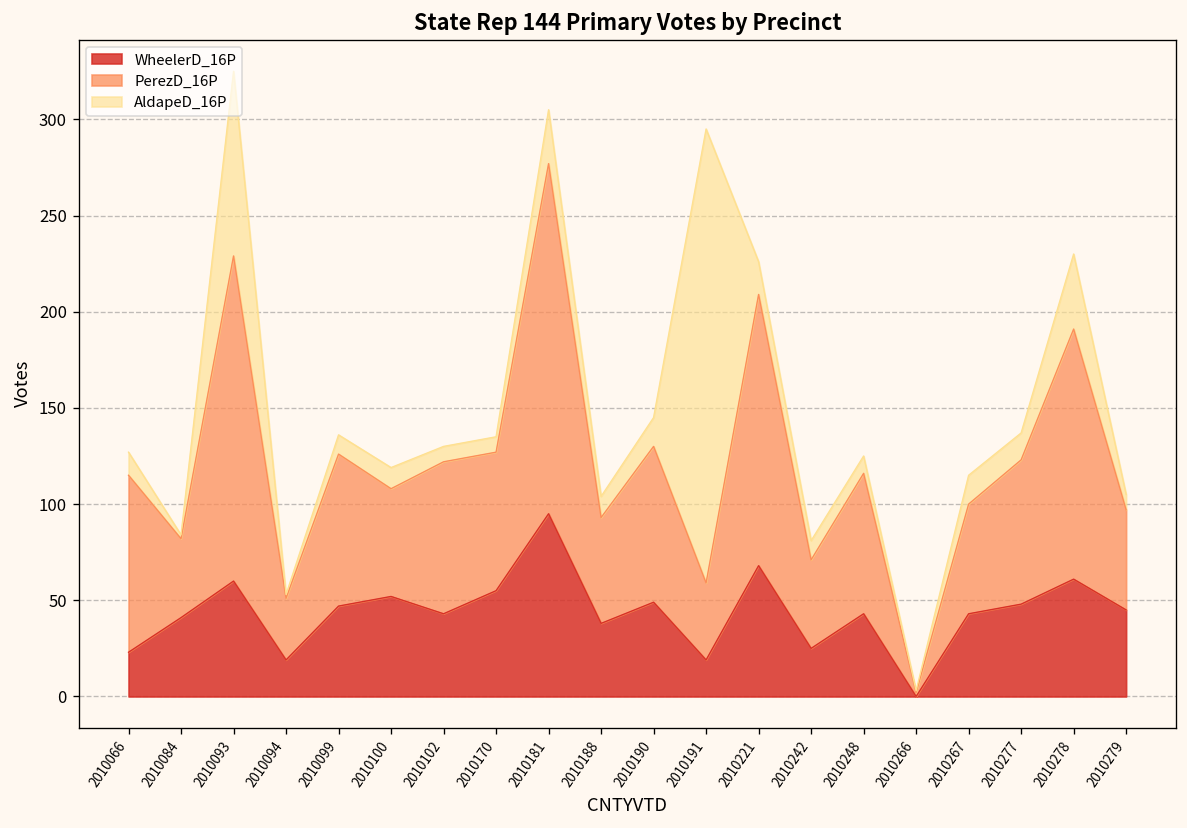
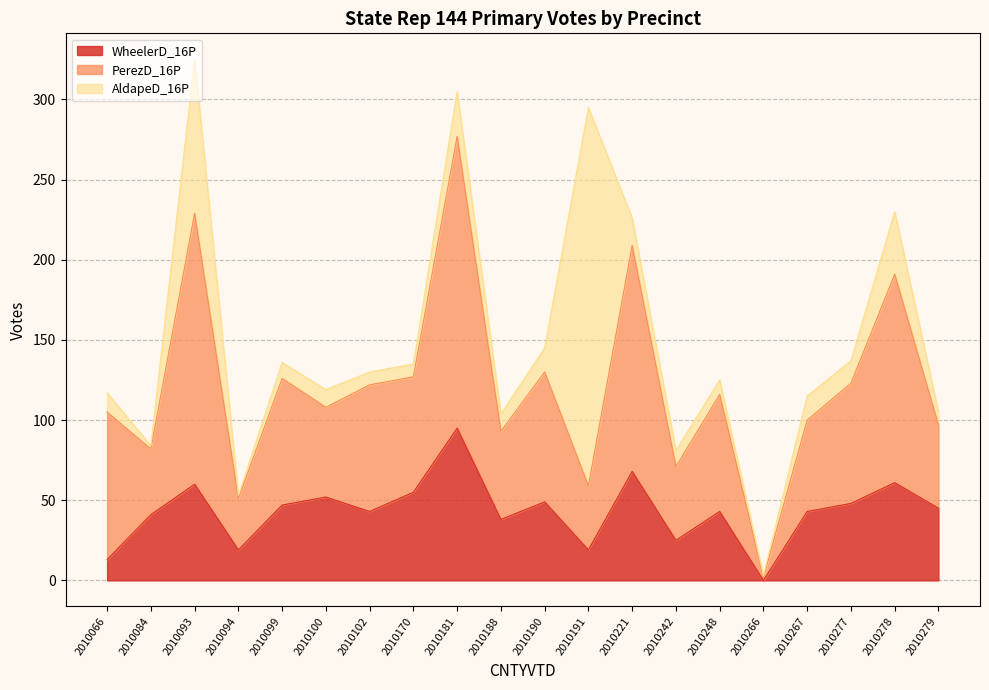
  {
    "WheelerD_16P": {
-     "2010066": 23,
+     "2010066": 13,
      "2010084": 41,
      "2010093": 60,
      "2010094": 19,
      "2010099": 47,
      "2010100": 52,
      "2010102": 43,
      "2010170": 55,
      "2010181": 95,
      "2010188": 38,
      "2010190": 49,
      "2010191": 19,
      "2010221": 68,
      "2010242": 25,
      "2010248": 43,
      "2010266": 0,
      "2010267": 43,
      "2010277": 48,
      "2010278": 61,
      "2010279": 45
    },
    "PerezD_16P": {
      "2010066": 92,
      "2010084": 41,
      "2010093": 169,
      "2010094": 32,
      "2010099": 79,
      "2010100": 56,
      "2010102": 79,
      "2010170": 72,
      "2010181": 182,
      "2010188": 55,
      "2010190": 81,
      "2010191": 40,
      "2010221": 141,
      "2010242": 46,
      "2010248": 73,
      "2010267": 57,
      "2010277": 75,
      "2010278": 130,
      "2010279": 52
    },
    "AldapeD_16P": {
      "2010066": 12,
      "2010084": 2,
      "2010094": 2,
      "2010099": 10,
      "2010100": 11,
      "2010102": 8,
      "2010170": 8,
      "2010181": 28,
      "2010188": 11,
      "2010190": 15,
      "2010191": 236,
      "2010221": 17,
      "2010242": 10,
      "2010248": 9,
      "2010267": 15,
      "2010277": 14,
      "2010278": 39,
      "2010279": 8
    }
  }
